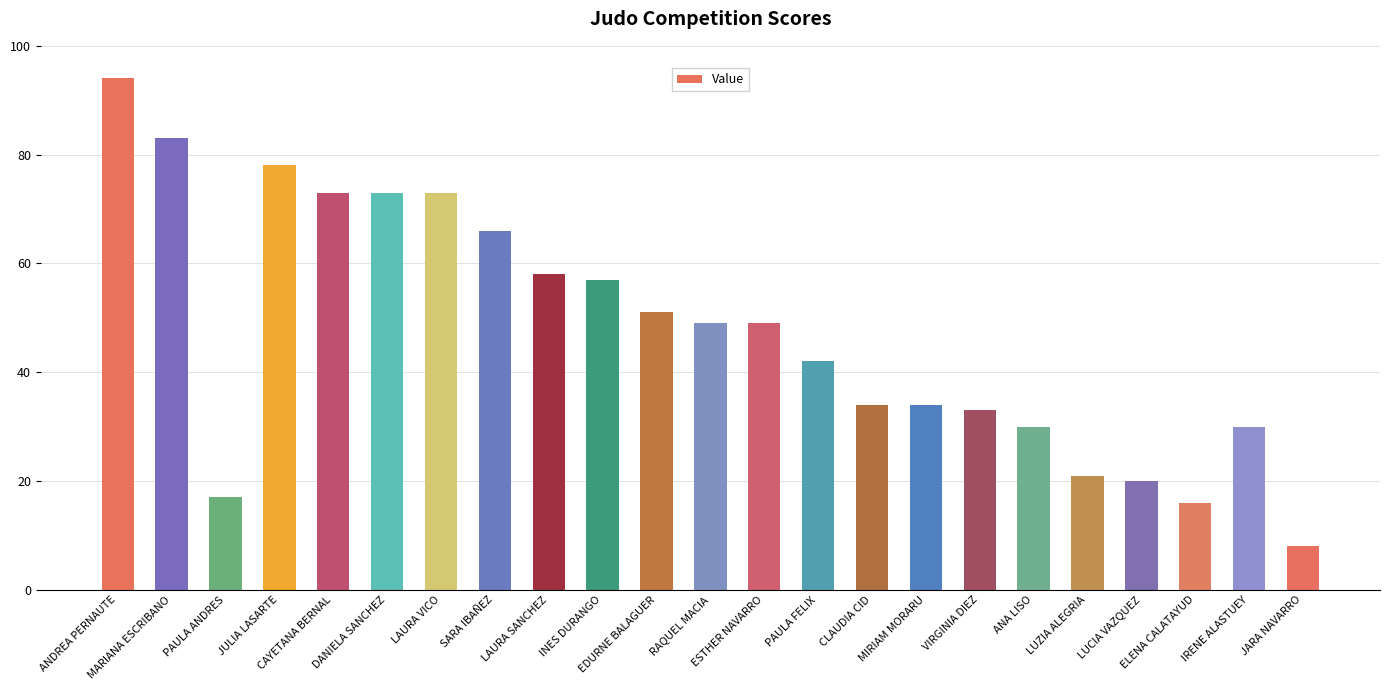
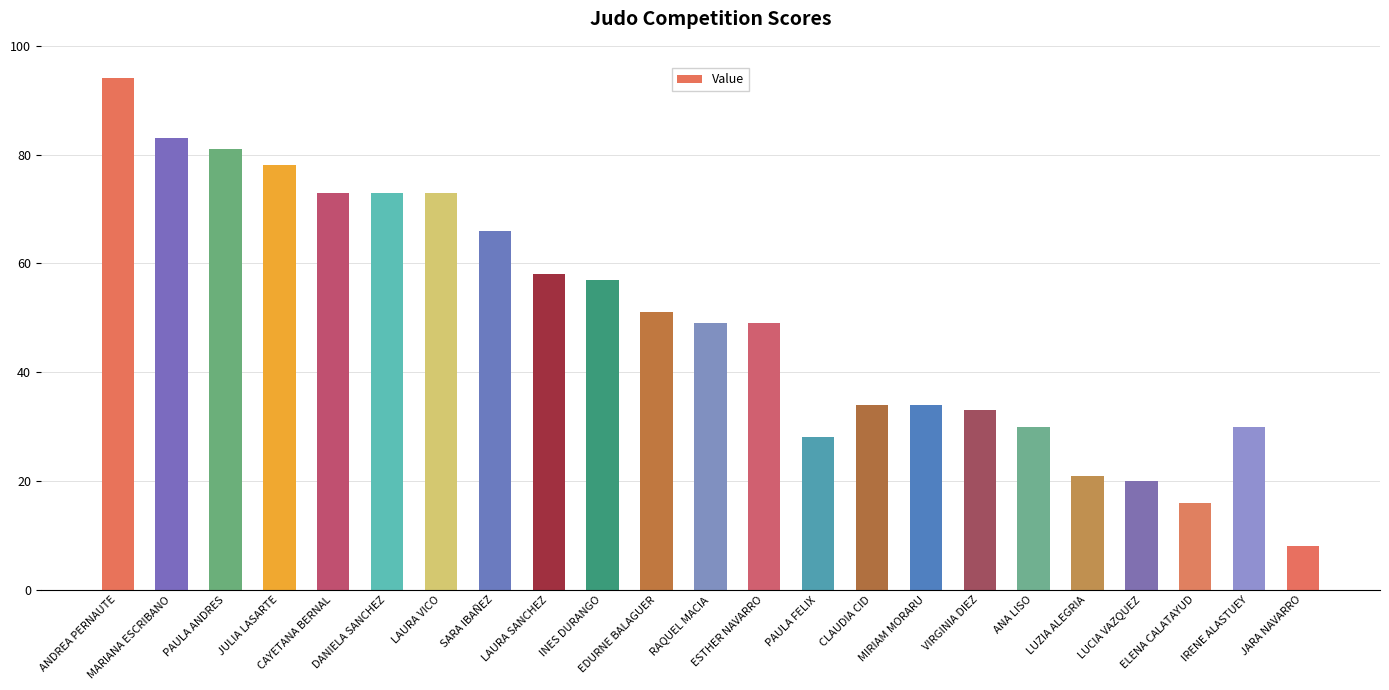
  {
    "ANDREA PERNAUTE": 94,
    "MARIANA ESCRIBANO": 83,
-   "PAULA ANDRES": 17,
+   "PAULA ANDRES": 81,
    "JULIA LASARTE": 78,
    "CAYETANA BERNAL": 73,
    "DANIELA SANCHEZ": 73,
    "LAURA VICO": 73,
    "SARA IBAÑEZ": 66,
    "LAURA SANCHEZ": 58,
    "INES DURANGO": 57,
    "EDURNE BALAGUER": 51,
    "RAQUEL MACIA": 49,
    "ESTHER NAVARRO": 49,
-   "PAULA FELIX": 42,
+   "PAULA FELIX": 28,
    "CLAUDIA CID": 34,
    "MIRIAM MORARU": 34,
    "VIRGINIA DIEZ": 33,
    "ANA LISO": 30,
    "LUZIA ALEGRIA": 21,
    "LUCIA VAZQUEZ": 20,
    "ELENA CALATAYUD": 16,
    "IRENE ALASTUEY": 30,
    "JARA NAVARRO": 8
  }
